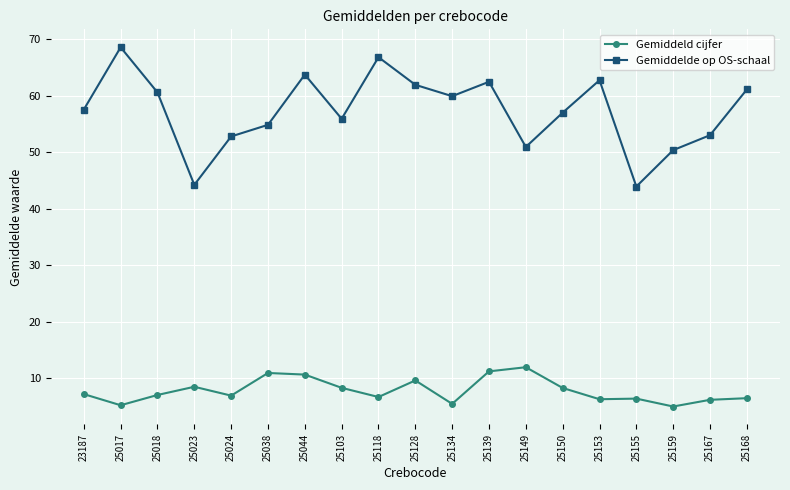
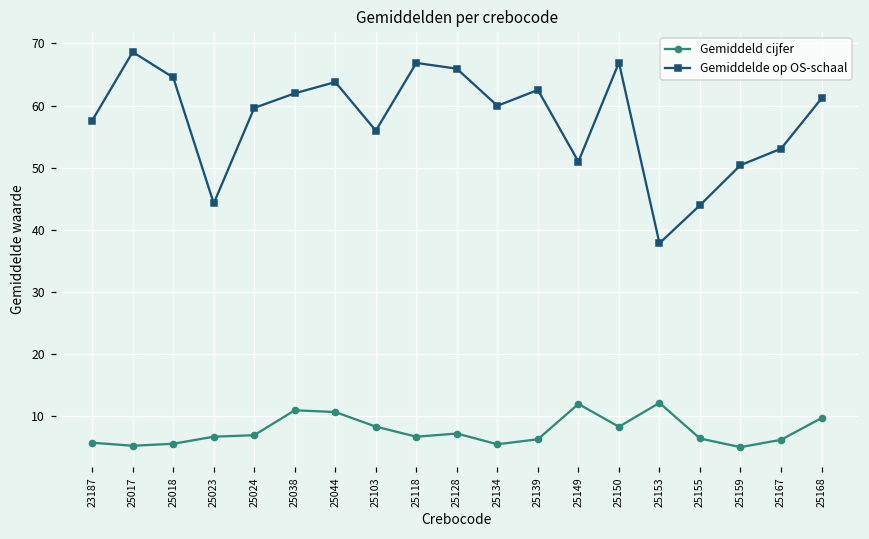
  {
    "Gemiddeld cijfer": {
-     "23187": 7,
+     "23187": 6,
      "25017": 5,
-     "25018": 7,
-     "25023": 8,
+     "25018": 6,
+     "25023": 7,
      "25024": 7,
      "25038": 11,
      "25044": 11,
      "25103": 8,
      "25118": 7,
-     "25128": 10,
+     "25128": 7,
      "25134": 5,
-     "25139": 11,
+     "25139": 6,
      "25149": 12,
      "25150": 8,
-     "25153": 6,
+     "25153": 12,
      "25155": 6,
      "25159": 5,
      "25167": 6,
-     "25168": 6
+     "25168": 10
    },
    "Gemiddelde op OS-schaal": {
      "23187": 58,
      "25017": 69,
-     "25018": 61,
+     "25018": 65,
      "25023": 44,
-     "25024": 53,
-     "25038": 55,
+     "25024": 60,
+     "25038": 62,
      "25044": 64,
      "25103": 56,
      "25118": 67,
-     "25128": 62,
+     "25128": 66,
      "25134": 60,
      "25139": 63,
      "25149": 51,
-     "25150": 57,
-     "25153": 63,
+     "25150": 67,
+     "25153": 38,
      "25155": 44,
      "25159": 50,
      "25167": 53,
      "25168": 61
    }
  }
